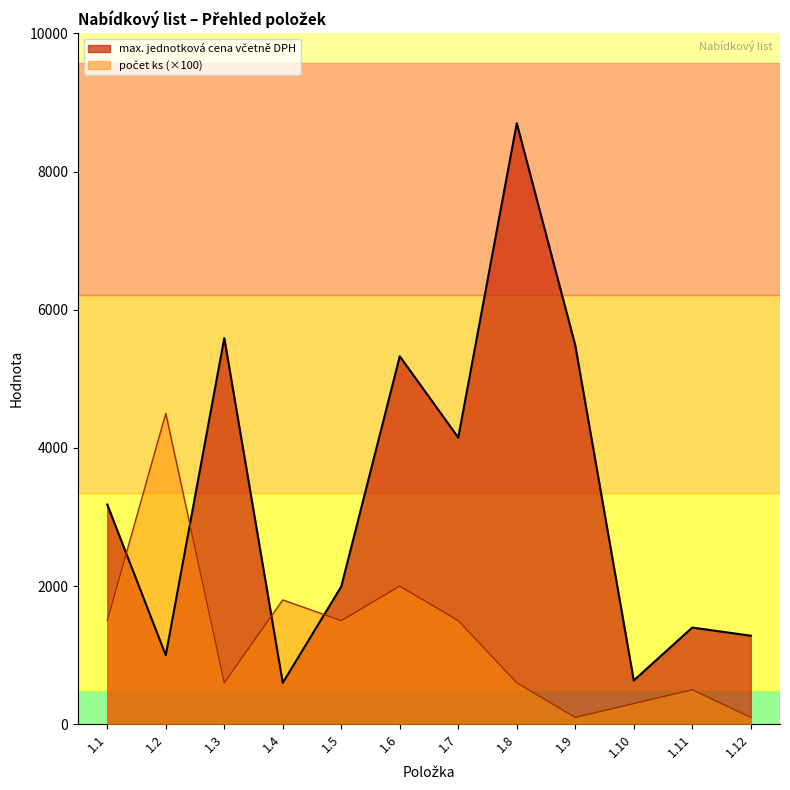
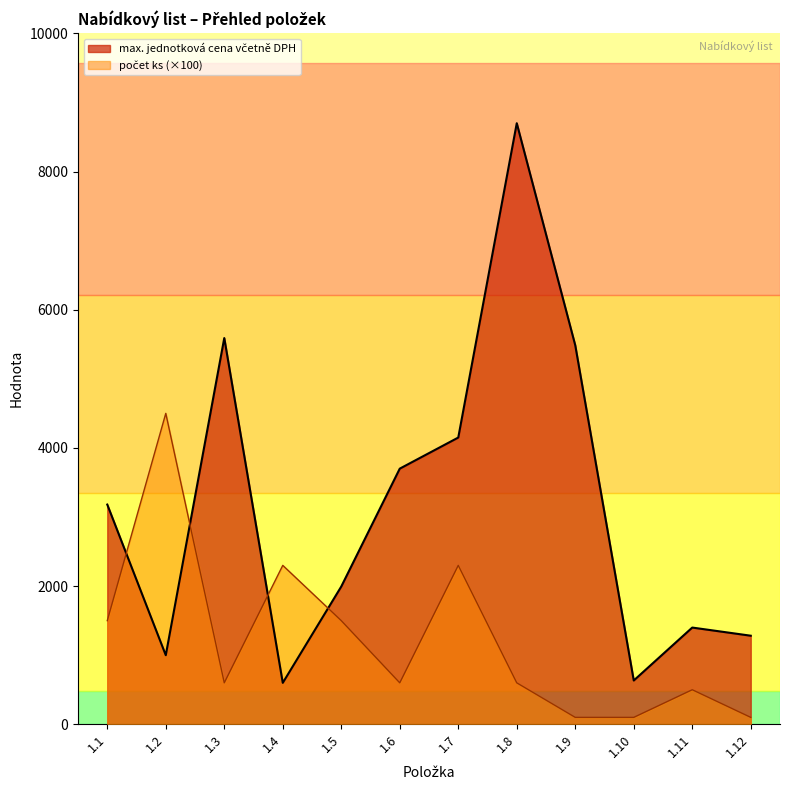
  {
    "max. jednotková cena včetně DPH": {
      "1.1": 3200,
      "1.2": 1000,
      "1.3": 5600,
      "1.4": 600,
      "1.5": 2000,
-     "1.6": 5300,
+     "1.6": 3700,
      "1.7": 4200,
      "1.8": 8700,
      "1.9": 5500,
      "1.10": 600,
      "1.11": 1400,
      "1.12": 1300
    },
    "počet ks (×100)": {
      "1.1": 1500,
      "1.2": 4500,
      "1.3": 600,
-     "1.4": 1800,
+     "1.4": 2300,
      "1.5": 1500,
-     "1.6": 2000,
-     "1.7": 1500,
+     "1.6": 600,
+     "1.7": 2300,
      "1.8": 600,
      "1.9": 100,
-     "1.10": 300,
+     "1.10": 100,
      "1.11": 500,
      "1.12": 100
    }
  }
